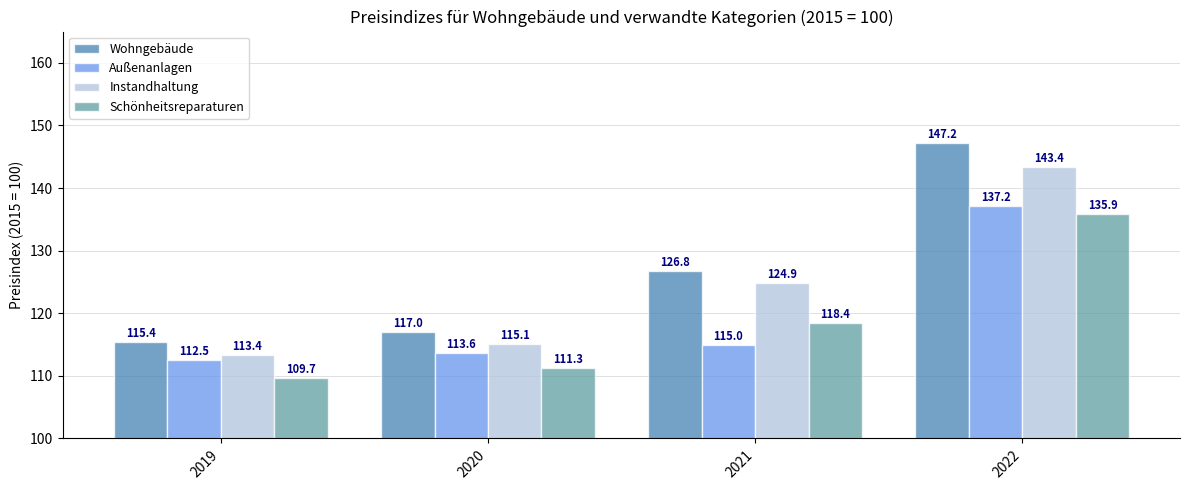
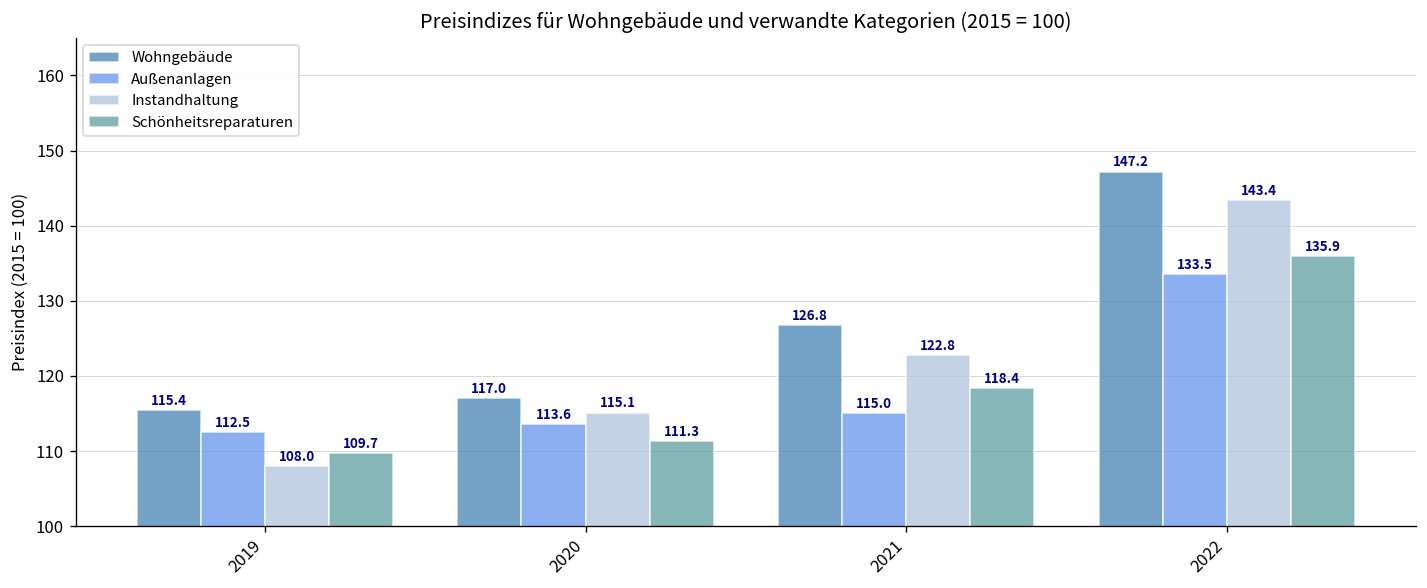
  {
    "Außenanlagen": {
      "2019": 112.5,
      "2020": 113.6,
      "2021": 115.0,
-     "2022": 137.2
+     "2022": 133.5
    },
    "Instandhaltung": {
-     "2019": 113.4,
+     "2019": 108.0,
      "2020": 115.1,
-     "2021": 124.9,
+     "2021": 122.8,
      "2022": 143.4
    }
  }
